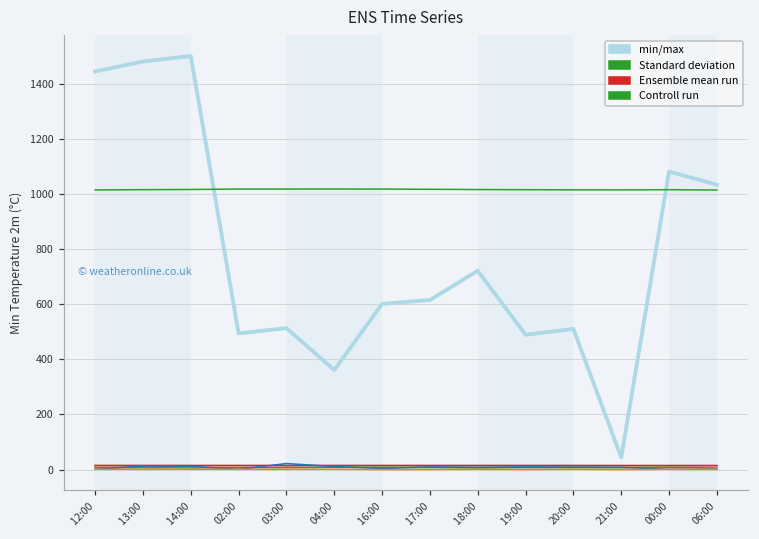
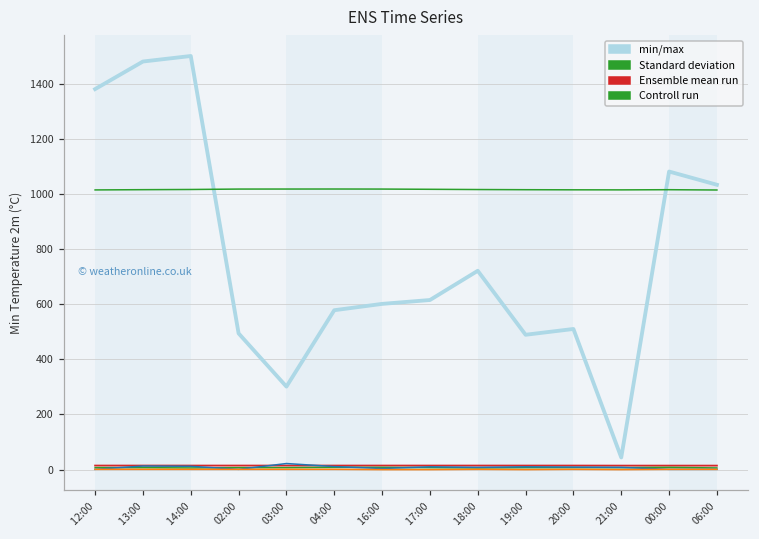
  {
    "min/max": {
-     "12:00": 1440,
+     "12:00": 1380,
      "13:00": 1480,
      "14:00": 1500,
      "02:00": 490,
-     "03:00": 510,
-     "04:00": 360,
+     "03:00": 300,
+     "04:00": 580,
      "16:00": 600,
      "17:00": 620,
      "18:00": 720,
      "19:00": 490,
      "20:00": 510,
      "21:00": 40,
      "00:00": 1080,
      "06:00": 1030
    }
  }
